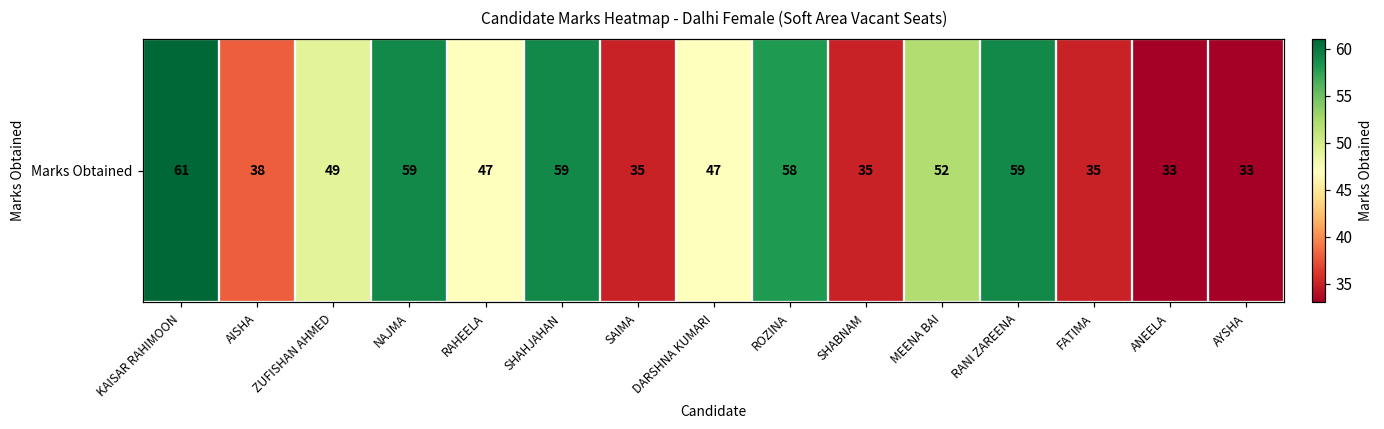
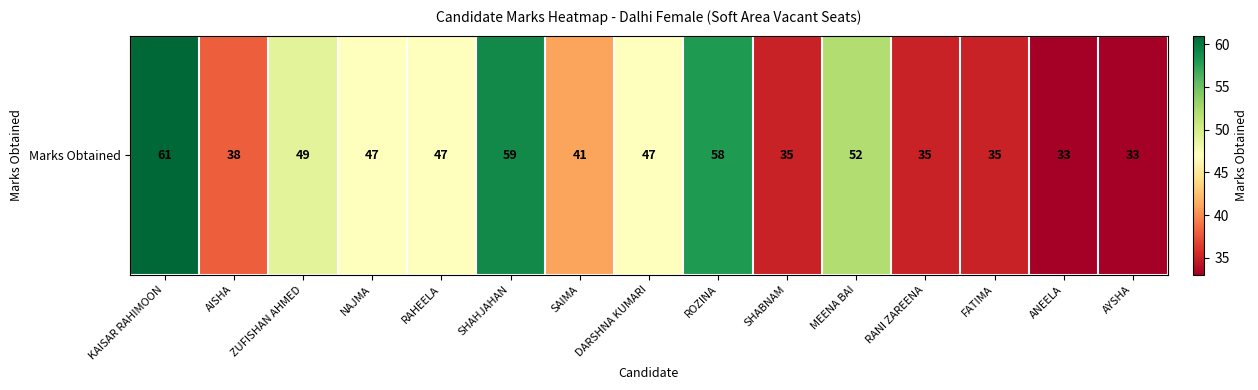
  {
    "Marks Obtained": {
      "KAISAR RAHIMOON": 61,
      "AISHA": 38,
      "ZUFISHAN AHMED": 49,
-     "NAJMA": 59,
+     "NAJMA": 47,
      "RAHEELA": 47,
      "SHAHJAHAN": 59,
-     "SAIMA": 35,
+     "SAIMA": 41,
      "DARSHNA KUMARI": 47,
      "ROZINA": 58,
      "SHABNAM": 35,
      "MEENA BAI": 52,
-     "RANI ZAREENA": 59,
+     "RANI ZAREENA": 35,
      "FATIMA": 35,
      "ANEELA": 33,
      "AYSHA": 33
    }
  }
